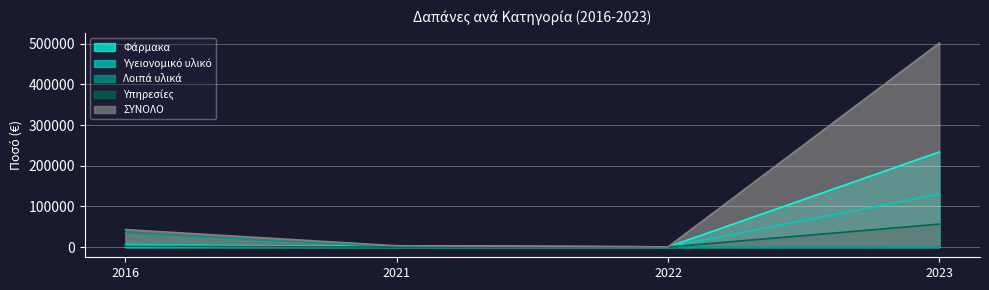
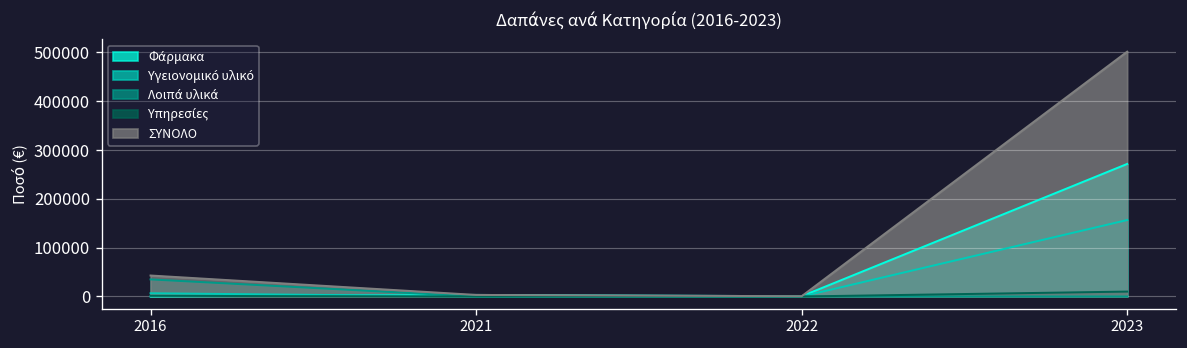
  {
    "Φάρμακα": {
-     "2023": 230000
+     "2023": 270000
    },
    "Υγειονομικό υλικό": {
-     "2023": 130000
+     "2023": 160000
    },
    "Λοιπά υλικά": {
      "2016": 40000,
      "2023": 0
    },
    "Υπηρεσίες": {
-     "2023": 60000
+     "2023": 10000
    },
    "ΣΥΝΟΛΟ": {
      "2016": 40000,
      "2023": 500000
    }
  }
